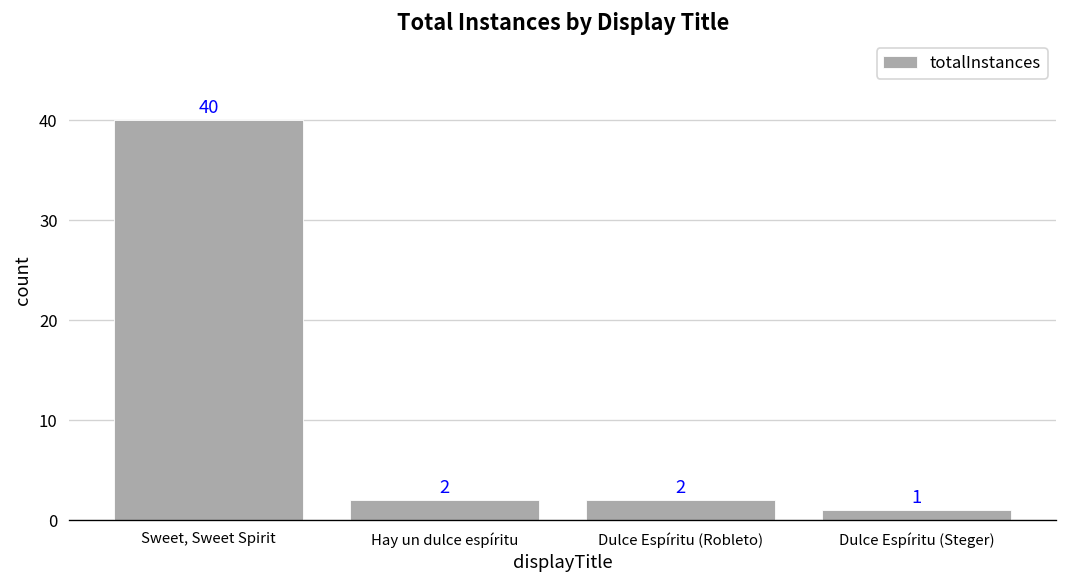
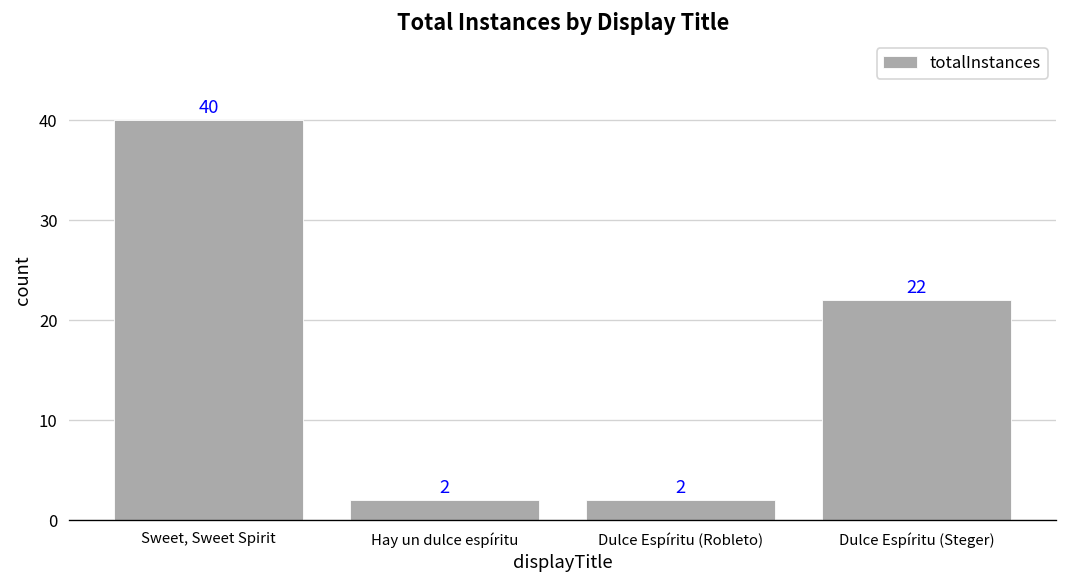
  {
    "Sweet, Sweet Spirit": 40,
    "Hay un dulce espíritu": 2,
    "Dulce Espíritu (Robleto)": 2,
-   "Dulce Espíritu (Steger)": 1
+   "Dulce Espíritu (Steger)": 22
  }
